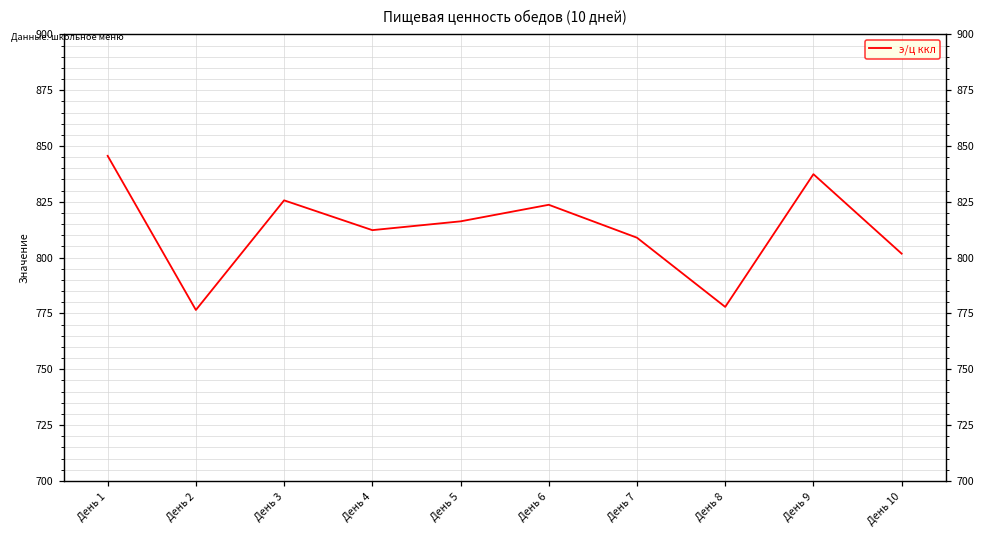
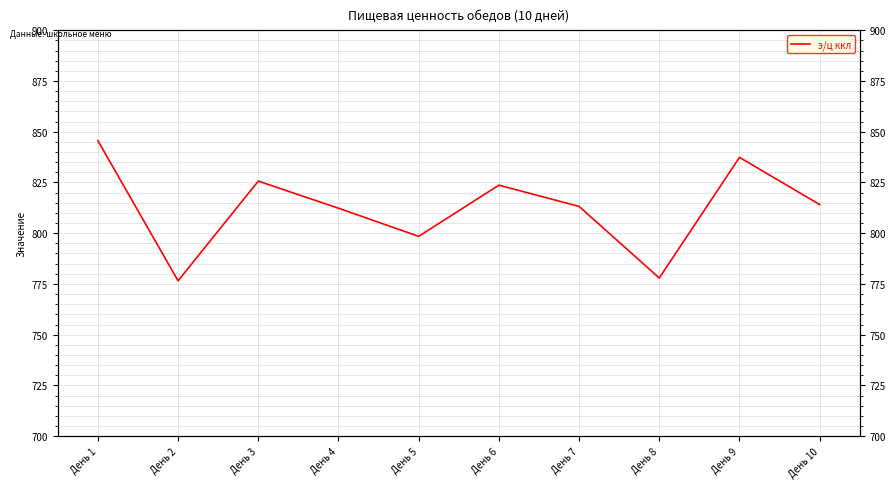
  {
    "День 1": 846,
    "День 2": 777,
    "День 3": 826,
    "День 4": 812,
-   "День 5": 816,
+   "День 5": 798,
    "День 6": 824,
-   "День 7": 809,
+   "День 7": 813,
    "День 8": 778,
    "День 9": 837,
-   "День 10": 802
+   "День 10": 814
  }
